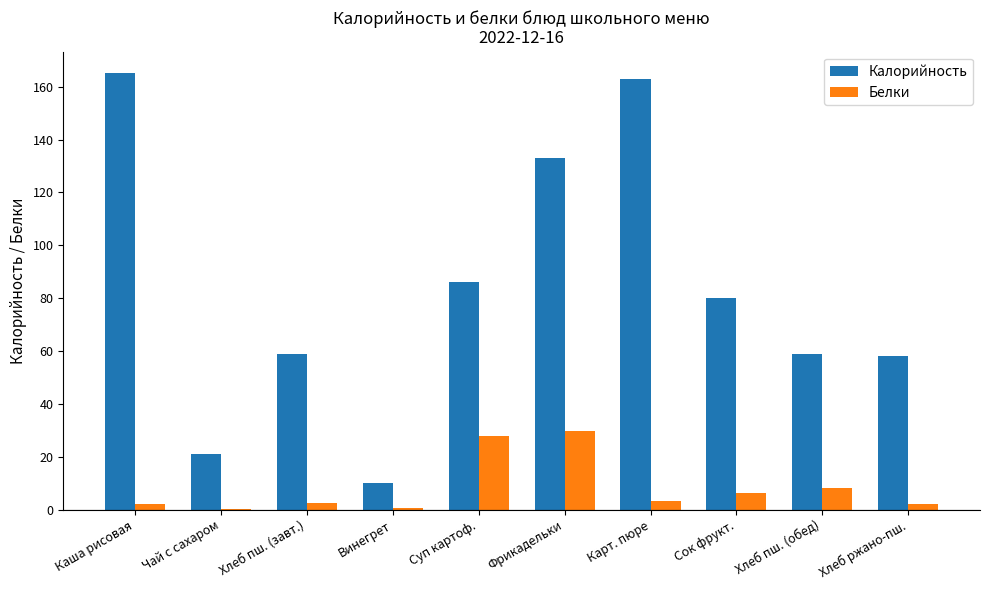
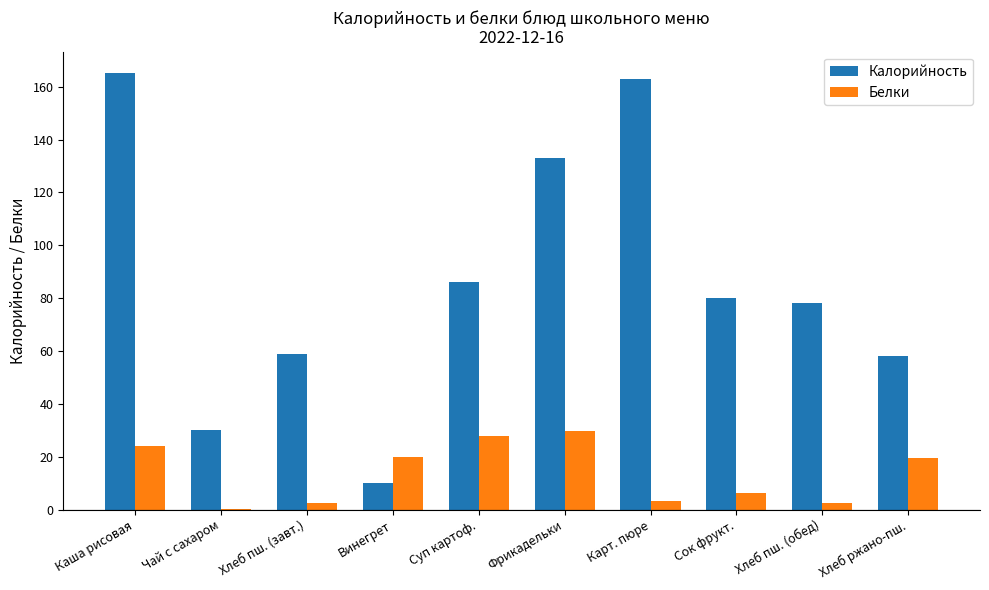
  {
    "Калорийность": {
      "Каша рисовая": 165,
-     "Чай с сахаром": 21,
+     "Чай с сахаром": 30,
      "Хлеб пш. (завт.)": 59,
      "Винегрет": 10,
      "Суп картоф.": 86,
      "Фрикадельки": 133,
      "Карт. пюре": 163,
      "Сок фрукт.": 80,
-     "Хлеб пш. (обед)": 59,
+     "Хлеб пш. (обед)": 78,
      "Хлеб ржано-пш.": 58
    },
    "Белки": {
-     "Каша рисовая": 2,
+     "Каша рисовая": 24,
      "Хлеб пш. (завт.)": 3,
-     "Винегрет": 1,
+     "Винегрет": 20,
      "Суп картоф.": 28,
      "Фрикадельки": 30,
      "Карт. пюре": 3,
      "Сок фрукт.": 6,
-     "Хлеб пш. (обед)": 8,
-     "Хлеб ржано-пш.": 2
+     "Хлеб пш. (обед)": 3,
+     "Хлеб ржано-пш.": 20
    }
  }
